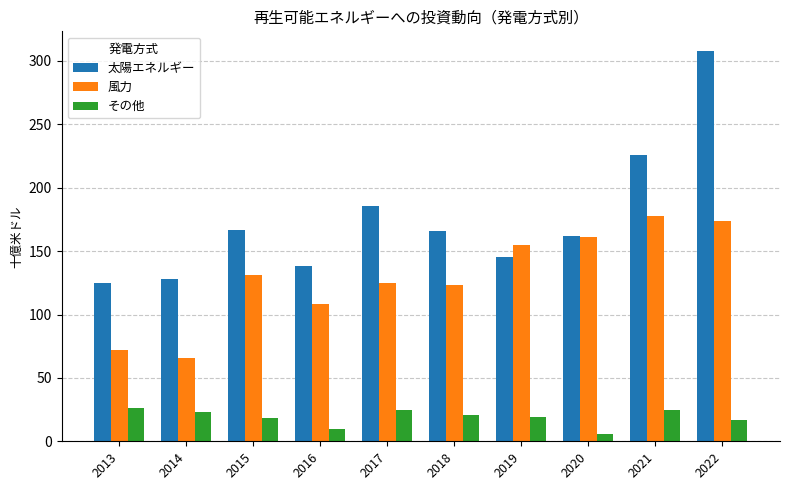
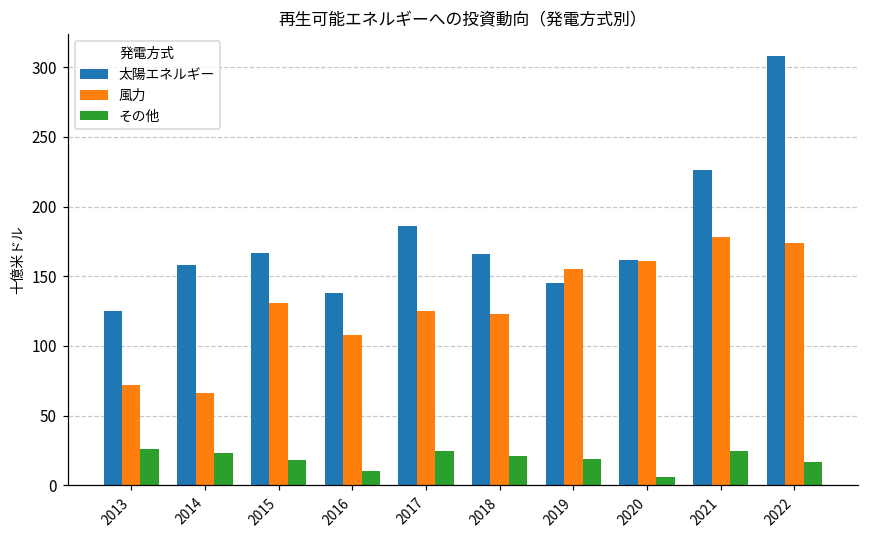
  {
    "太陽エネルギー": {
      "2013": 125,
-     "2014": 128,
+     "2014": 158,
      "2015": 167,
      "2016": 138,
      "2017": 186,
      "2018": 166,
      "2019": 145,
      "2020": 162,
      "2021": 226,
      "2022": 308
    },
    "風力": {
      "2013": 72,
      "2014": 66,
      "2015": 131,
      "2016": 108,
      "2017": 125,
      "2018": 123,
      "2019": 155,
      "2020": 161,
      "2021": 178,
      "2022": 174
    },
    "その他": {
      "2013": 26,
      "2014": 23,
      "2015": 18,
      "2016": 10,
      "2017": 25,
      "2018": 21,
      "2019": 19,
      "2020": 6,
      "2021": 25,
      "2022": 17
    }
  }
